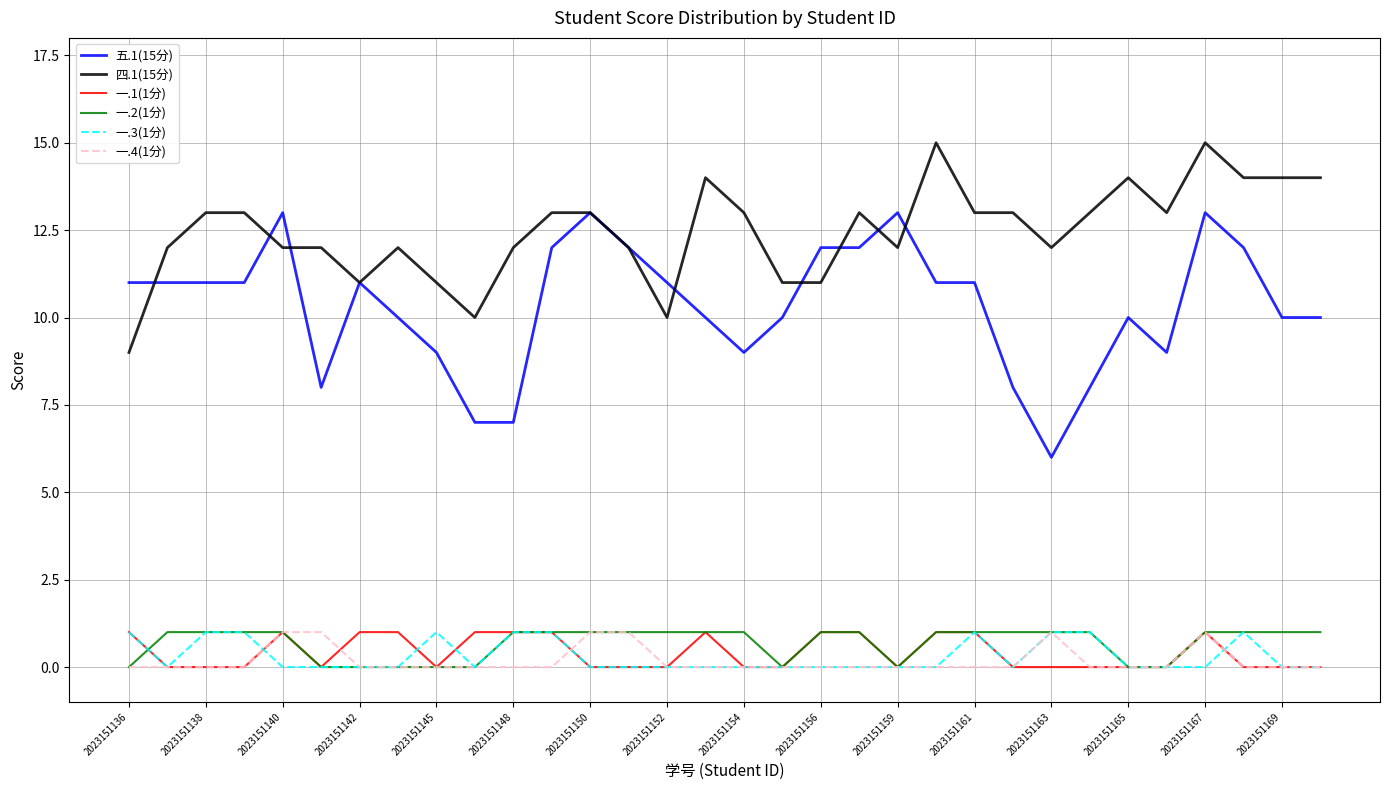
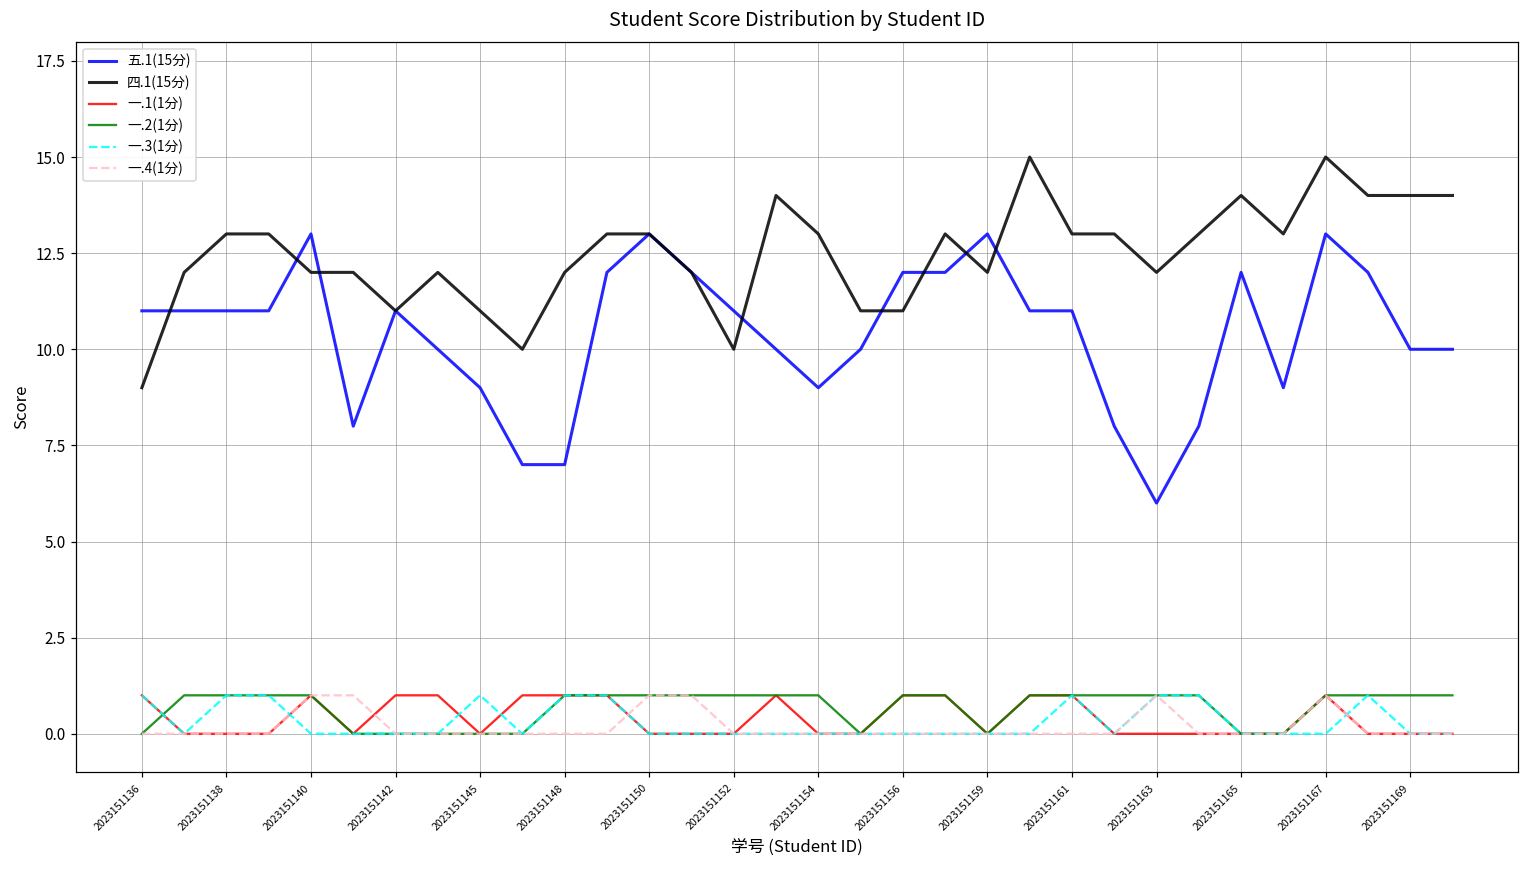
  {
    "五.1(15分)": {
      "2023151136": 11,
      "2023151138": 11,
      "2023151140": 13,
      "2023151145": 9,
      "2023151148": 7,
      "2023151152": 11,
      "2023151154": 9,
      "2023151156": 12,
      "2023151159": 13,
      "2023151161": 11,
      "2023151163": 6,
-     "2023151165": 10,
+     "2023151165": 12,
      "2023151167": 13,
      "2023151169": 10
    },
    "四.1(15分)": {
      "2023151136": 9,
      "2023151138": 13,
      "2023151140": 12,
      "2023151145": 11,
      "2023151148": 12,
      "2023151152": 10,
      "2023151154": 13,
      "2023151156": 11,
      "2023151159": 12,
      "2023151161": 13,
      "2023151163": 12,
      "2023151165": 14,
      "2023151167": 15,
      "2023151169": 14
    },
    "一.1(1分)": {
      "2023151142": 1,
      "2023151163": 0
    },
    "一.2(1分)": {
      "2023151152": 1,
      "2023151154": 1,
      "2023151169": 1
    },
    "一.3(1分)": {
      "2023151140": 0,
      "2023151145": 1,
      "2023151167": 0
    },
    "一.4(1分)": {
      "2023151148": 0,
      "2023151161": 0
    }
  }
